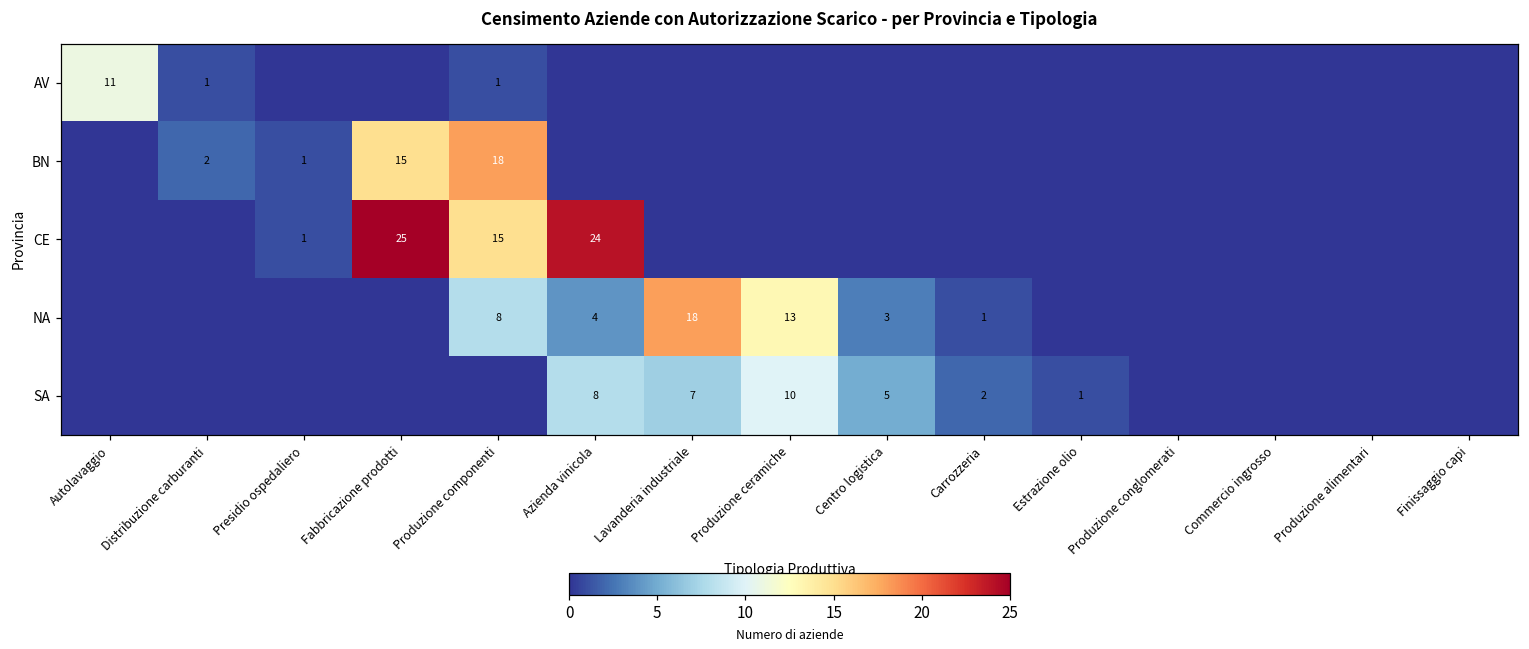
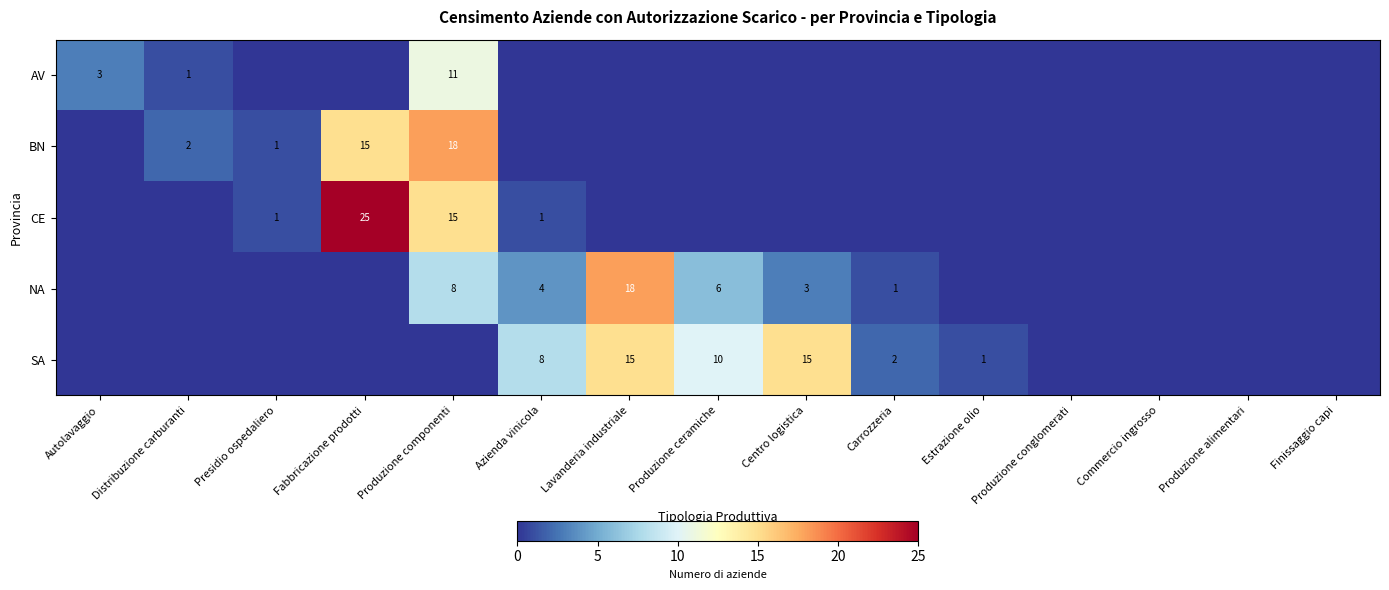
  {
    "AV": {
-     "Autolavaggio": 11,
+     "Autolavaggio": 3,
      "Distribuzione carburanti": 1,
-     "Produzione componenti": 1
+     "Produzione componenti": 11
    },
    "BN": {
      "Distribuzione carburanti": 2,
      "Presidio ospedaliero": 1,
      "Fabbricazione prodotti": 15,
      "Produzione componenti": 18
    },
    "CE": {
      "Presidio ospedaliero": 1,
      "Fabbricazione prodotti": 25,
      "Produzione componenti": 15,
-     "Azienda vinicola": 24
+     "Azienda vinicola": 1
    },
    "NA": {
      "Produzione componenti": 8,
      "Azienda vinicola": 4,
      "Lavanderia industriale": 18,
-     "Produzione ceramiche": 13,
+     "Produzione ceramiche": 6,
      "Centro logistica": 3,
      "Carrozzeria": 1
    },
    "SA": {
      "Azienda vinicola": 8,
-     "Lavanderia industriale": 7,
+     "Lavanderia industriale": 15,
      "Produzione ceramiche": 10,
-     "Centro logistica": 5,
+     "Centro logistica": 15,
      "Carrozzeria": 2,
      "Estrazione olio": 1
    }
  }
